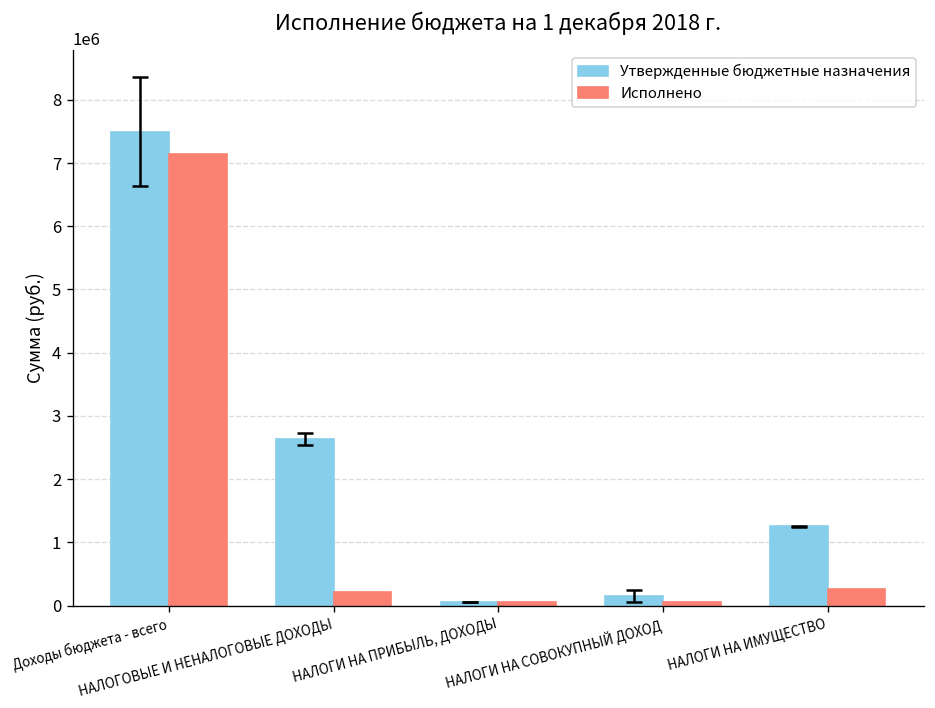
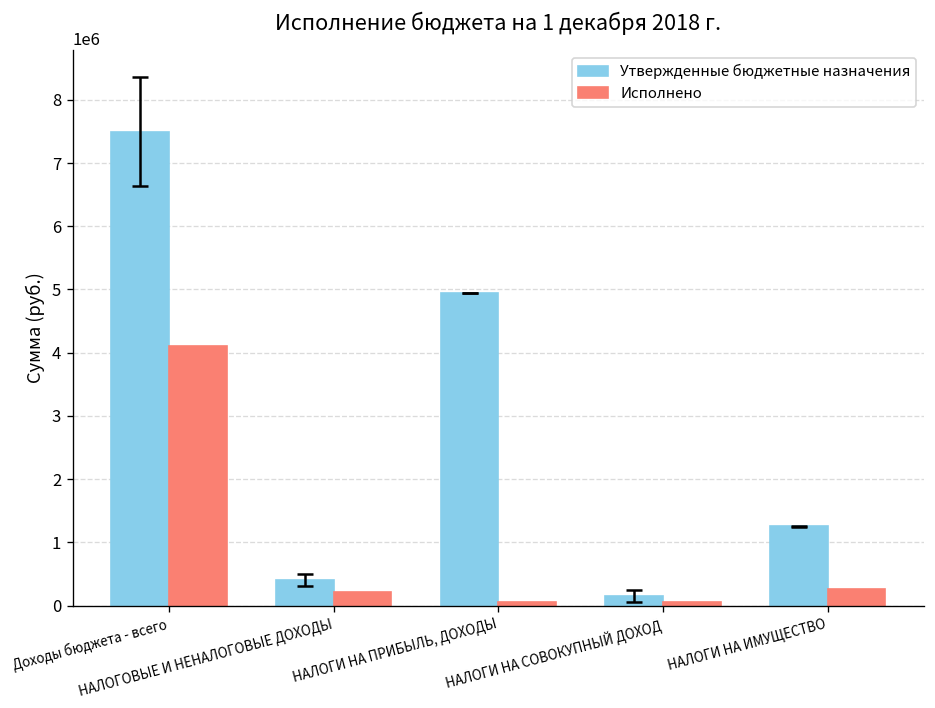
  {
    "Утвержденные бюджетные назначения": {
      "Доходы бюджета - всего": 7500000,
-     "НАЛОГОВЫЕ И НЕНАЛОГОВЫЕ ДОХОДЫ": 2600000,
-     "НАЛОГИ НА ПРИБЫЛЬ, ДОХОДЫ": 100000,
+     "НАЛОГОВЫЕ И НЕНАЛОГОВЫЕ ДОХОДЫ": 400000,
+     "НАЛОГИ НА ПРИБЫЛЬ, ДОХОДЫ": 4900000,
      "НАЛОГИ НА СОВОКУПНЫЙ ДОХОД": 200000,
      "НАЛОГИ НА ИМУЩЕСТВО": 1300000
    },
    "Исполнено": {
-     "Доходы бюджета - всего": 7100000,
+     "Доходы бюджета - всего": 4100000,
      "НАЛОГОВЫЕ И НЕНАЛОГОВЫЕ ДОХОДЫ": 200000,
      "НАЛОГИ НА ПРИБЫЛЬ, ДОХОДЫ": 100000,
      "НАЛОГИ НА СОВОКУПНЫЙ ДОХОД": 100000,
      "НАЛОГИ НА ИМУЩЕСТВО": 300000
    }
  }
